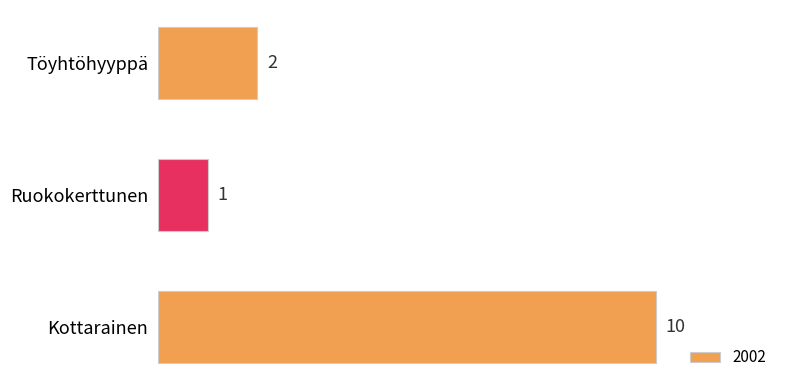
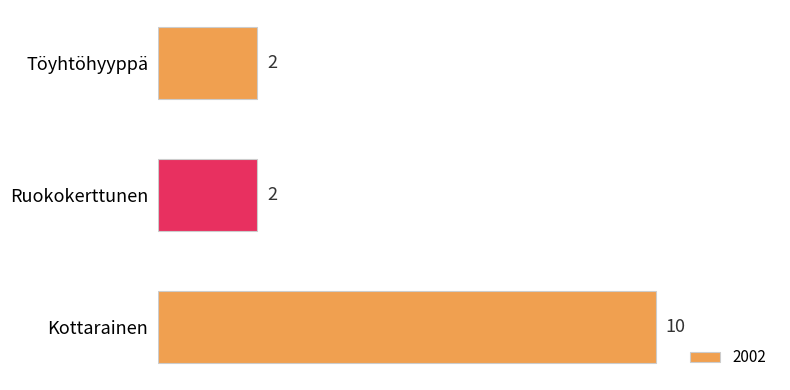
  {
    "Töyhtöhyyppä": 2,
-   "Ruokokerttunen": 1,
+   "Ruokokerttunen": 2,
    "Kottarainen": 10
  }
